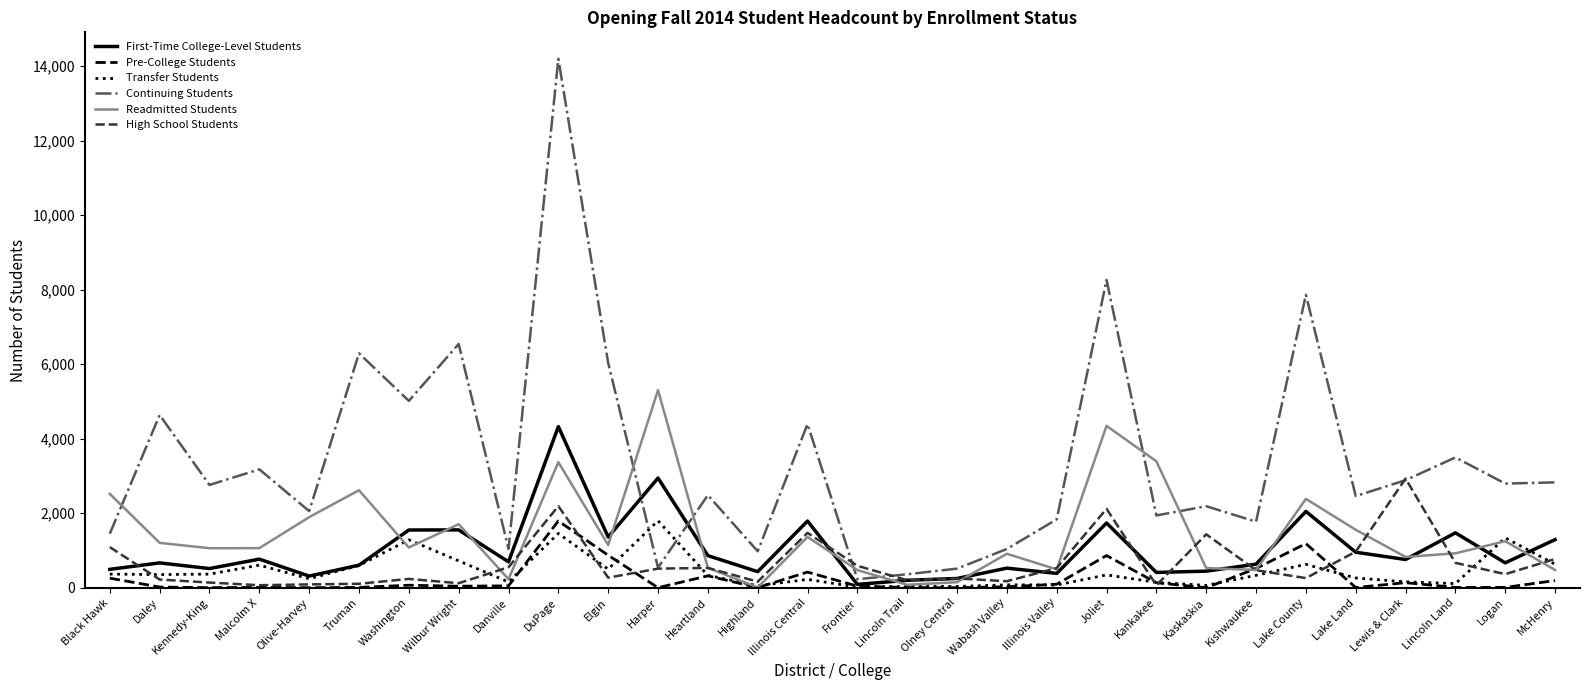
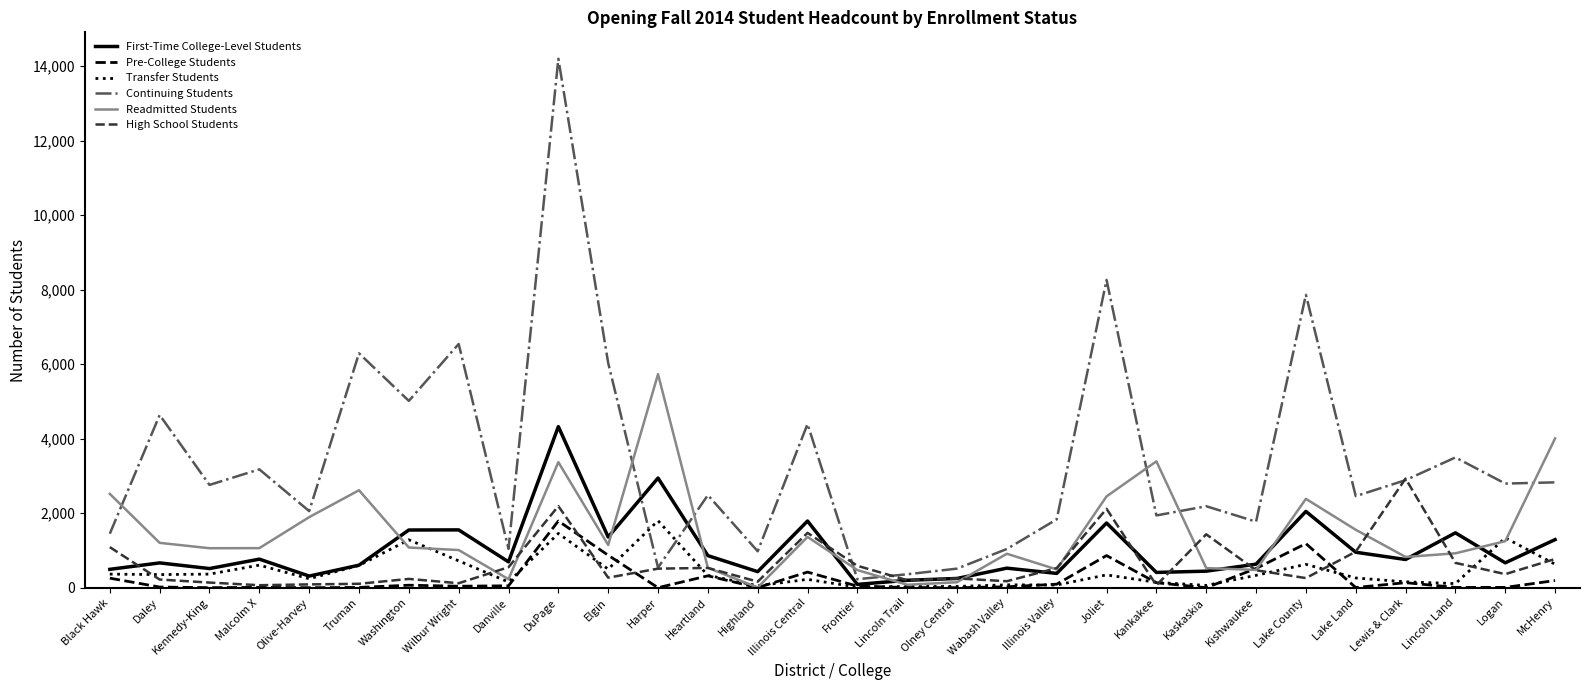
  {
    "Readmitted Students": {
      "Black Hawk": "2,500",
      "Daley": "1,200",
      "Kennedy-King": "1,100",
      "Malcolm X": "1,100",
      "Olive-Harvey": "1,900",
      "Truman": "2,600",
      "Washington": "1,100",
-     "Wilbur Wright": "1,700",
+     "Wilbur Wright": "1,000",
      "Danville": "200",
      "DuPage": "3,400",
      "Elgin": "1,100",
-     "Harper": "5,300",
+     "Harper": "5,700",
      "Illinois Central": "1,400",
      "Frontier": "500",
      "Olney Central": "100",
      "Wabash Valley": "900",
-     "Joliet": "4,300",
+     "Joliet": "2,500",
      "Kankakee": "3,400",
      "Kaskaskia": "500",
      "Lake County": "2,400",
      "Lake Land": "1,600",
      "Lewis & Clark": "800",
      "Lincoln Land": "900",
      "Logan": "1,200",
-     "McHenry": "500"
+     "McHenry": "4,000"
    }
  }
